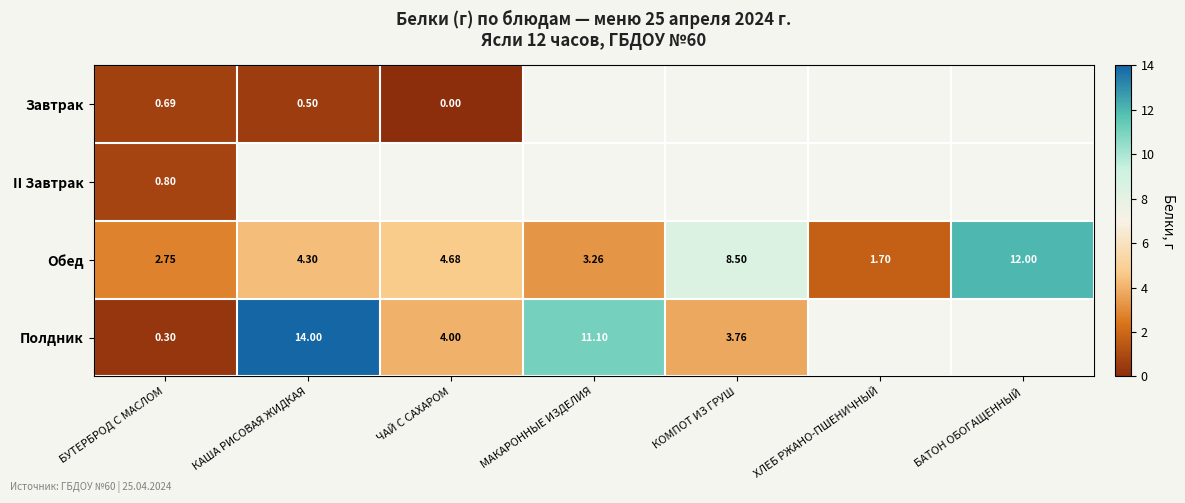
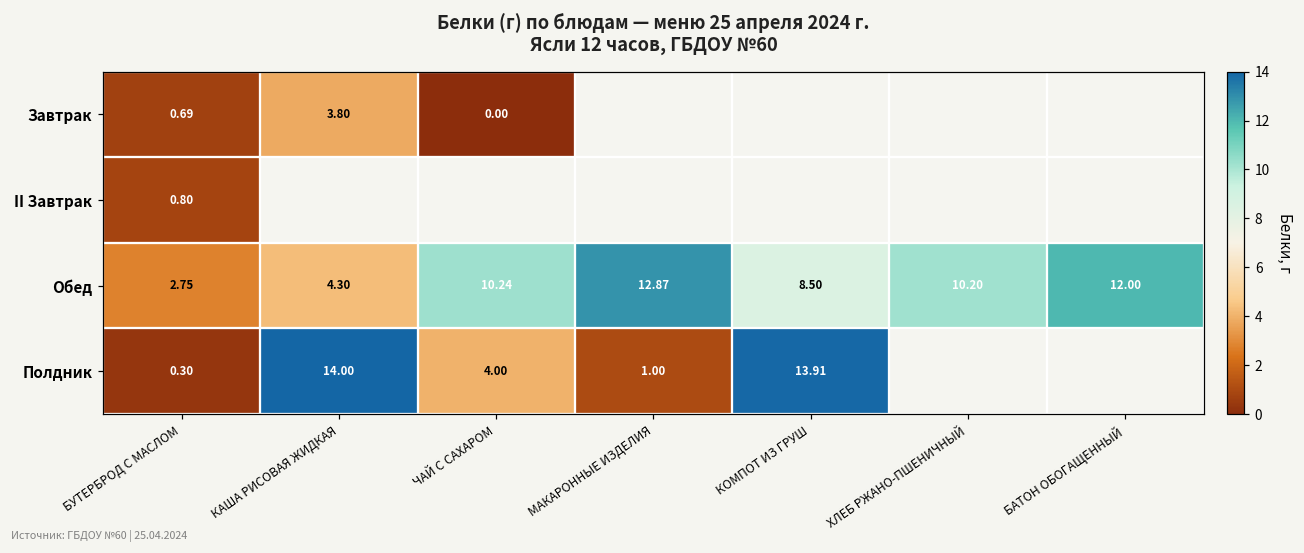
  {
    "Завтрак": {
      "БУТЕРБРОД С МАСЛОМ": 0.69,
-     "КАША РИСОВАЯ ЖИДКАЯ": 0.50,
+     "КАША РИСОВАЯ ЖИДКАЯ": 3.80,
      "ЧАЙ С САХАРОМ": 0.00
    },
    "II Завтрак": {
      "БУТЕРБРОД С МАСЛОМ": 0.80
    },
    "Обед": {
      "БУТЕРБРОД С МАСЛОМ": 2.75,
      "КАША РИСОВАЯ ЖИДКАЯ": 4.30,
-     "ЧАЙ С САХАРОМ": 4.68,
-     "МАКАРОННЫЕ ИЗДЕЛИЯ": 3.26,
+     "ЧАЙ С САХАРОМ": 10.24,
+     "МАКАРОННЫЕ ИЗДЕЛИЯ": 12.87,
      "КОМПОТ ИЗ ГРУШ": 8.50,
-     "ХЛЕБ РЖАНО-ПШЕНИЧНЫЙ": 1.70,
+     "ХЛЕБ РЖАНО-ПШЕНИЧНЫЙ": 10.20,
      "БАТОН ОБОГАЩЕННЫЙ": 12.00
    },
    "Полдник": {
      "БУТЕРБРОД С МАСЛОМ": 0.30,
      "КАША РИСОВАЯ ЖИДКАЯ": 14.00,
      "ЧАЙ С САХАРОМ": 4.00,
-     "МАКАРОННЫЕ ИЗДЕЛИЯ": 11.10,
-     "КОМПОТ ИЗ ГРУШ": 3.76
+     "МАКАРОННЫЕ ИЗДЕЛИЯ": 1.00,
+     "КОМПОТ ИЗ ГРУШ": 13.91
    }
  }
